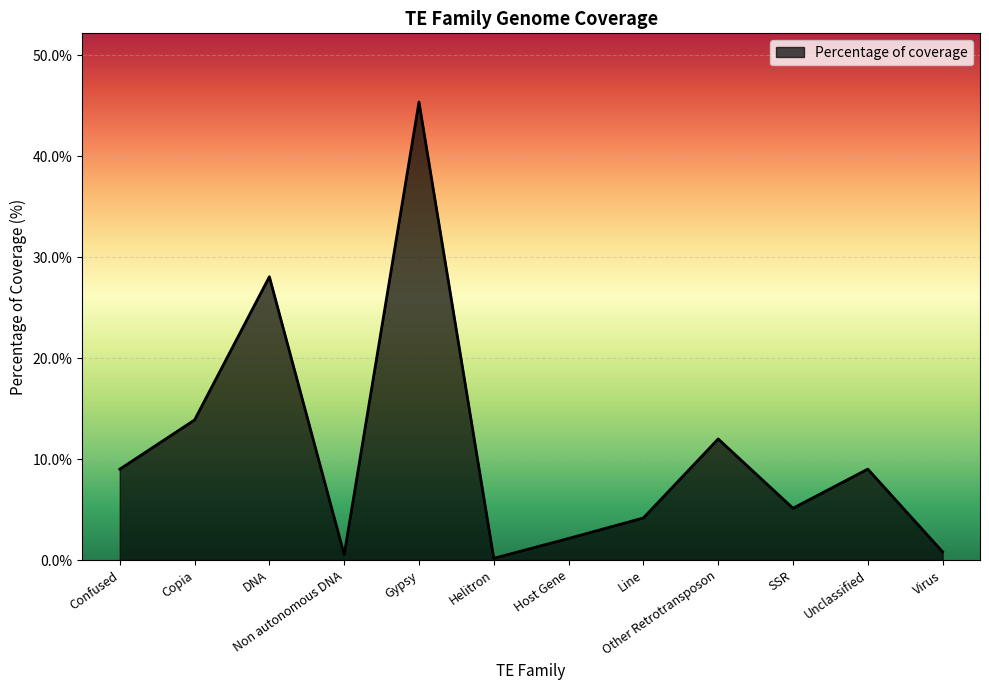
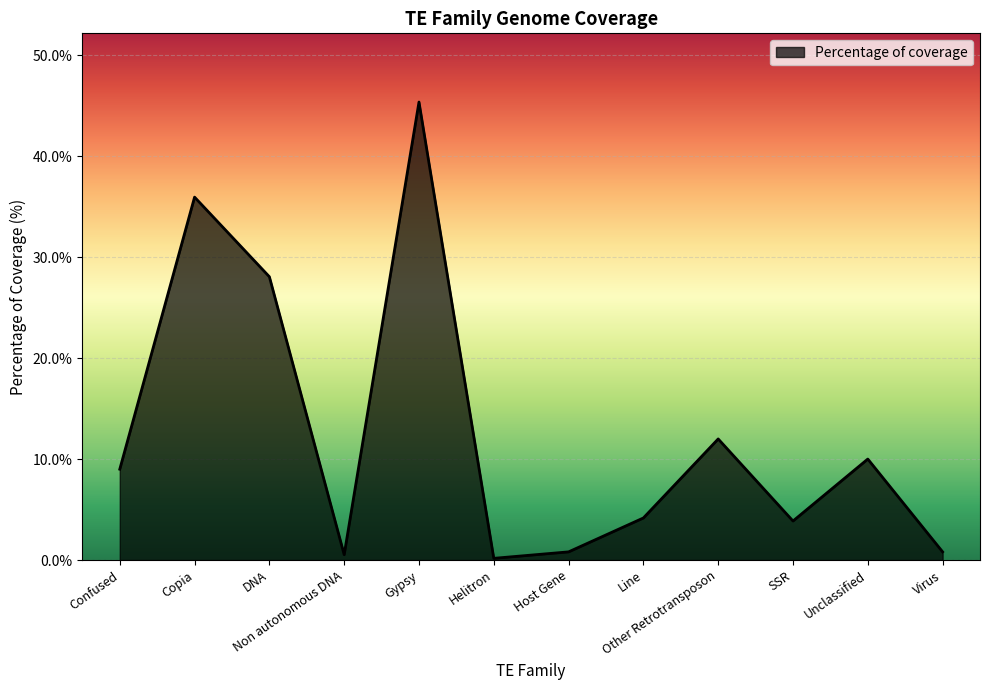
  {
    "Confused": "9.0%",
-   "Copia": "13.9%",
+   "Copia": "35.9%",
    "DNA": "28.1%",
    "Non autonomous DNA": "0.5%",
    "Gypsy": "45.4%",
    "Helitron": "0.2%",
-   "Host Gene": "2.1%",
+   "Host Gene": "0.8%",
    "Line": "4.2%",
    "Other Retrotransposon": "12.0%",
-   "SSR": "5.1%",
-   "Unclassified": "9.0%",
+   "SSR": "3.9%",
+   "Unclassified": "10.0%",
    "Virus": "0.8%"
  }
